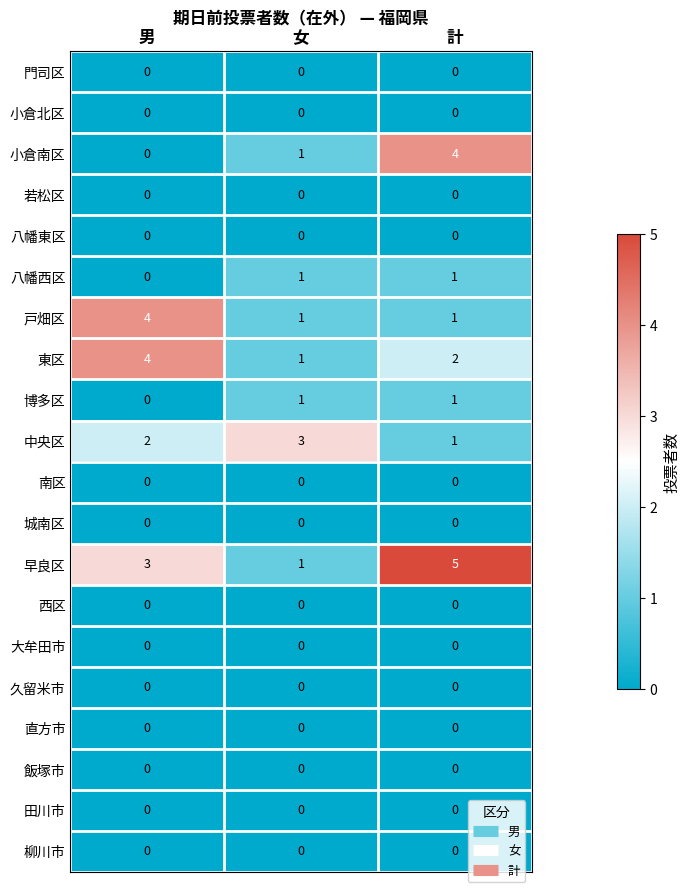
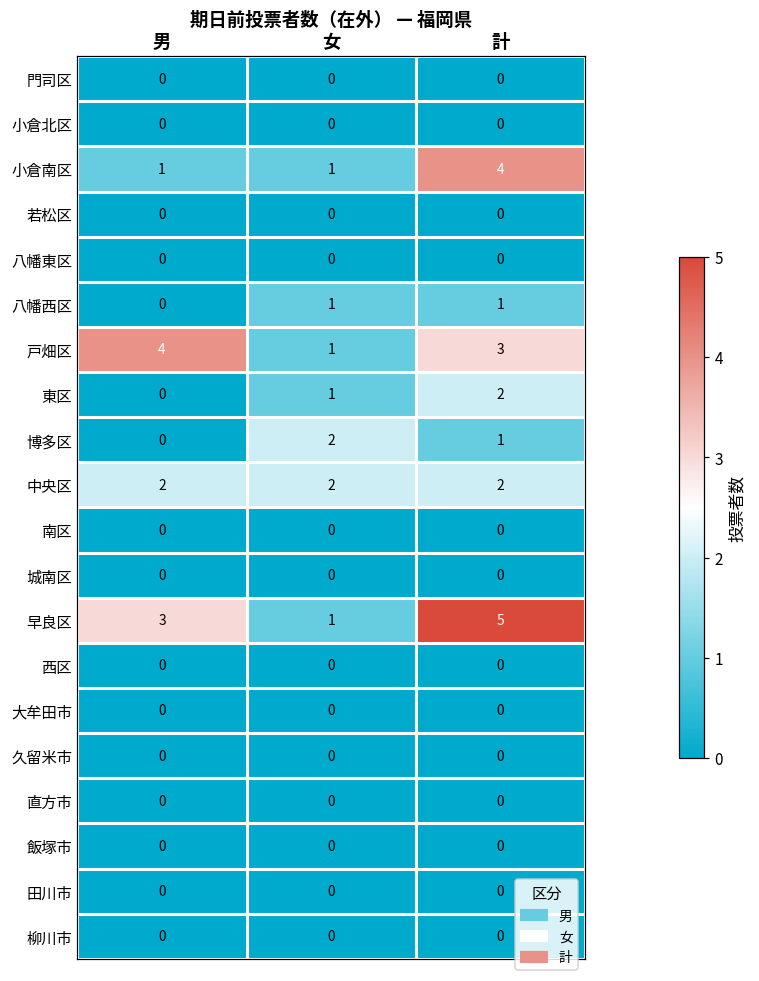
  {
    "門司区": {
      "男": 0,
      "女": 0,
      "計": 0
    },
    "小倉北区": {
      "男": 0,
      "女": 0,
      "計": 0
    },
    "小倉南区": {
-     "男": 0,
+     "男": 1,
      "女": 1,
      "計": 4
    },
    "若松区": {
      "男": 0,
      "女": 0,
      "計": 0
    },
    "八幡東区": {
      "男": 0,
      "女": 0,
      "計": 0
    },
    "八幡西区": {
      "男": 0,
      "女": 1,
      "計": 1
    },
    "戸畑区": {
      "男": 4,
      "女": 1,
-     "計": 1
+     "計": 3
    },
    "東区": {
-     "男": 4,
+     "男": 0,
      "女": 1,
      "計": 2
    },
    "博多区": {
      "男": 0,
-     "女": 1,
+     "女": 2,
      "計": 1
    },
    "中央区": {
      "男": 2,
-     "女": 3,
-     "計": 1
+     "女": 2,
+     "計": 2
    },
    "南区": {
      "男": 0,
      "女": 0,
      "計": 0
    },
    "城南区": {
      "男": 0,
      "女": 0,
      "計": 0
    },
    "早良区": {
      "男": 3,
      "女": 1,
      "計": 5
    },
    "西区": {
      "男": 0,
      "女": 0,
      "計": 0
    },
    "大牟田市": {
      "男": 0,
      "女": 0,
      "計": 0
    },
    "久留米市": {
      "男": 0,
      "女": 0,
      "計": 0
    },
    "直方市": {
      "男": 0,
      "女": 0,
      "計": 0
    },
    "飯塚市": {
      "男": 0,
      "女": 0,
      "計": 0
    },
    "田川市": {
      "男": 0,
      "女": 0,
      "計": 0
    },
    "柳川市": {
      "男": 0,
      "女": 0,
      "計": 0
    }
  }
